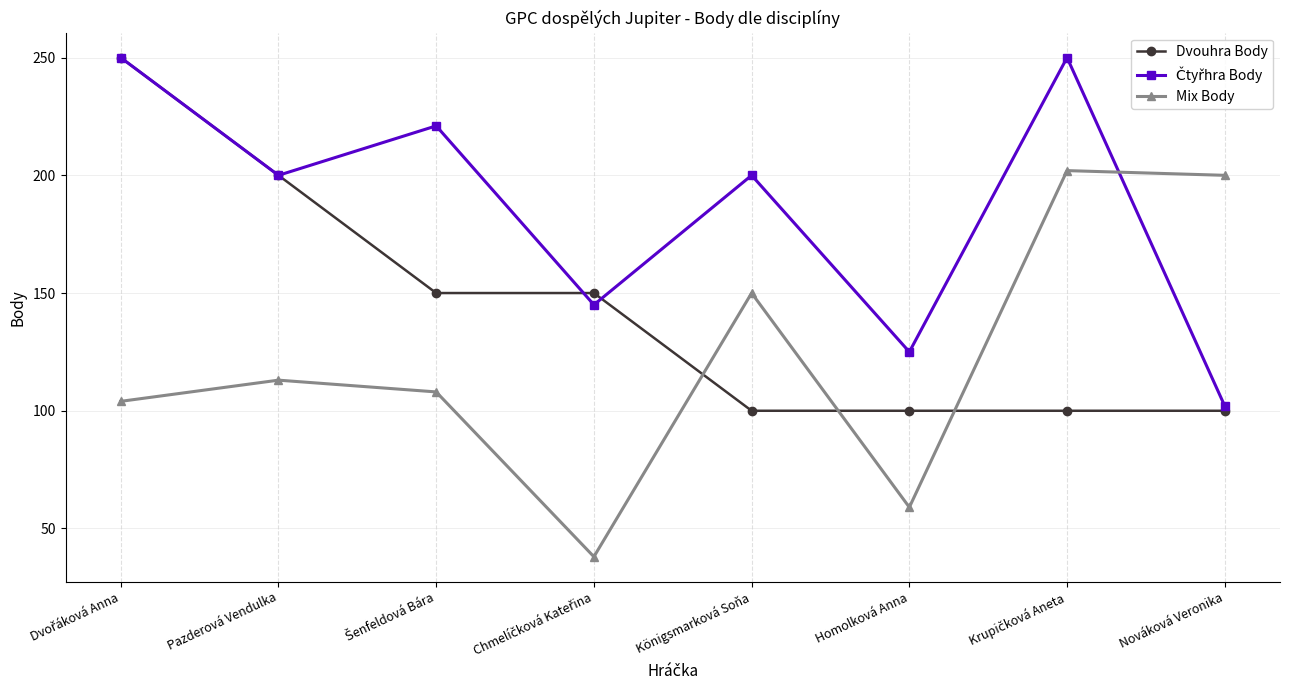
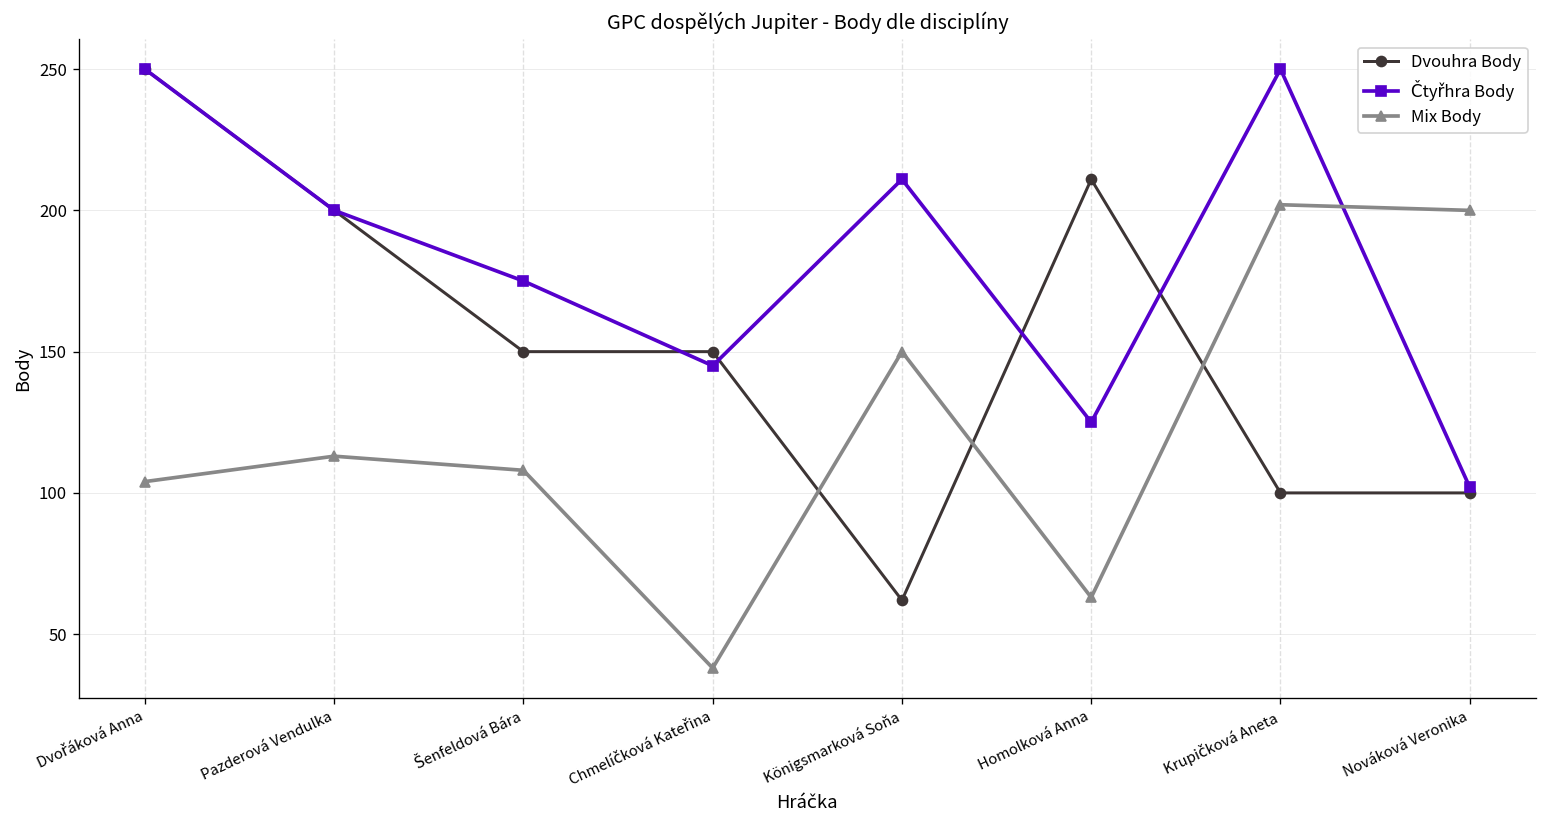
  {
    "Dvouhra Body": {
      "Šenfeldová Bára": 150,
      "Chmelíčková Kateřina": 150,
-     "Königsmarková Soňa": 100,
-     "Homolková Anna": 100,
+     "Königsmarková Soňa": 62,
+     "Homolková Anna": 211,
      "Krupičková Aneta": 100,
      "Nováková Veronika": 100
    },
    "Čtyřhra Body": {
-     "Šenfeldová Bára": 221,
+     "Šenfeldová Bára": 175,
      "Chmelíčková Kateřina": 145,
-     "Königsmarková Soňa": 200,
+     "Königsmarková Soňa": 211,
      "Homolková Anna": 125,
      "Krupičková Aneta": 250,
      "Nováková Veronika": 102
    },
    "Mix Body": {
      "Dvořáková Anna": 104,
      "Pazderová Vendulka": 113,
      "Šenfeldová Bára": 108,
      "Chmelíčková Kateřina": 38,
      "Königsmarková Soňa": 150,
-     "Homolková Anna": 59,
+     "Homolková Anna": 63,
      "Krupičková Aneta": 202,
      "Nováková Veronika": 200
    }
  }
